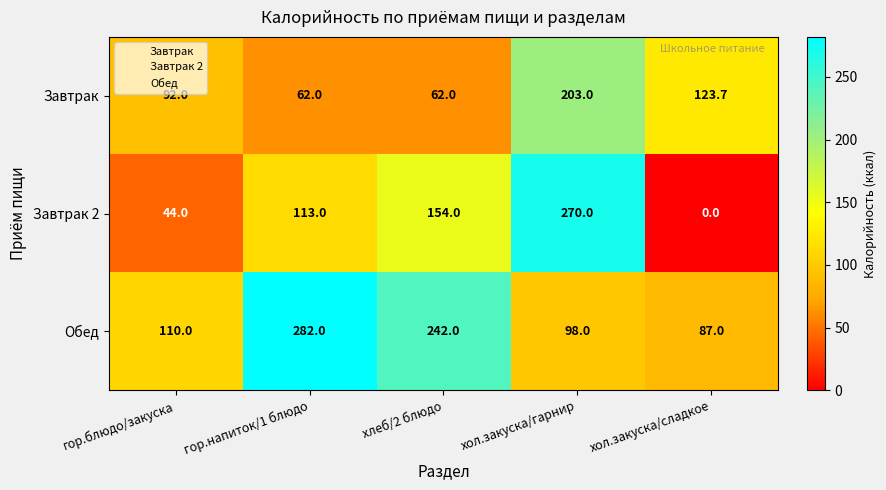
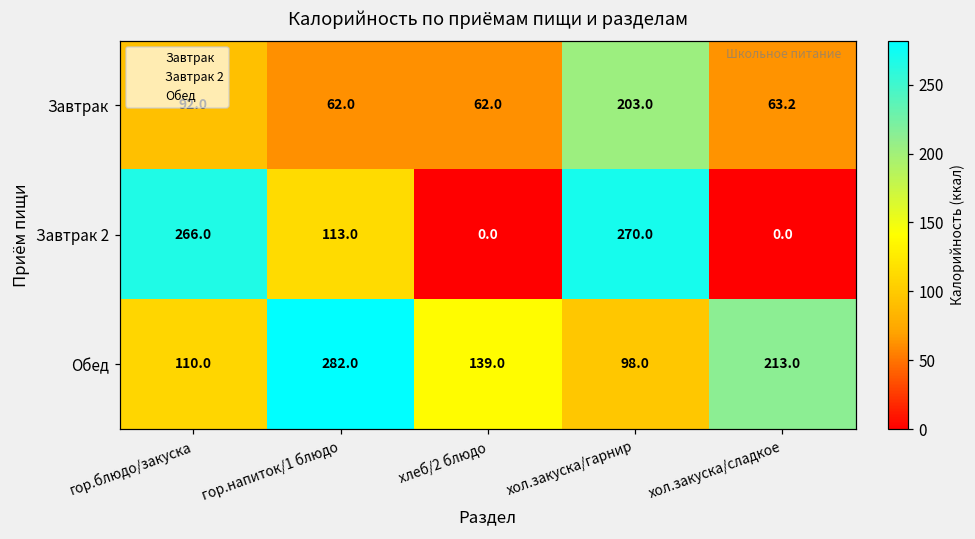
  {
    "Завтрак": {
      "гор.напиток/1 блюдо": 62.0,
      "хлеб/2 блюдо": 62.0,
      "хол.закуска/гарнир": 203.0,
-     "хол.закуска/сладкое": 123.7
+     "хол.закуска/сладкое": 63.2
    },
    "Завтрак 2": {
-     "гор.блюдо/закуска": 44.0,
+     "гор.блюдо/закуска": 266.0,
      "гор.напиток/1 блюдо": 113.0,
-     "хлеб/2 блюдо": 154.0,
+     "хлеб/2 блюдо": 0.0,
      "хол.закуска/гарнир": 270.0,
      "хол.закуска/сладкое": 0.0
    },
    "Обед": {
      "гор.блюдо/закуска": 110.0,
      "гор.напиток/1 блюдо": 282.0,
-     "хлеб/2 блюдо": 242.0,
+     "хлеб/2 блюдо": 139.0,
      "хол.закуска/гарнир": 98.0,
-     "хол.закуска/сладкое": 87.0
+     "хол.закуска/сладкое": 213.0
    }
  }
